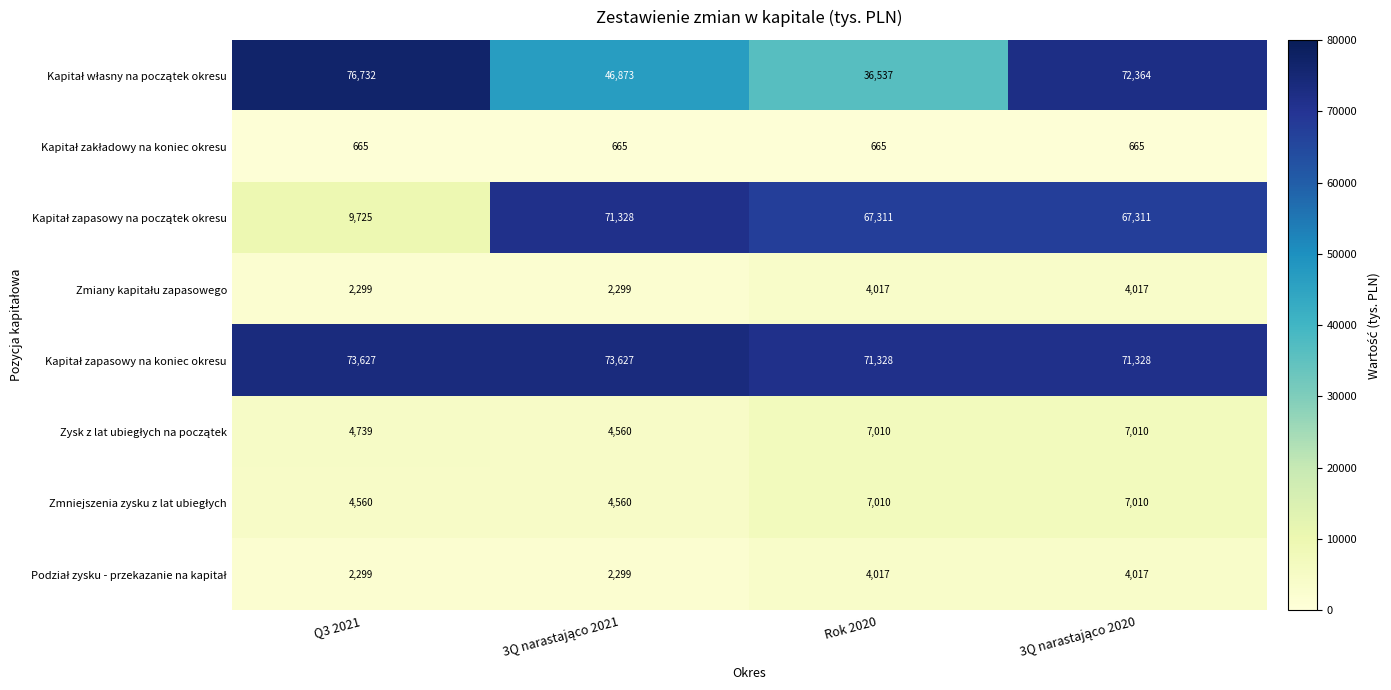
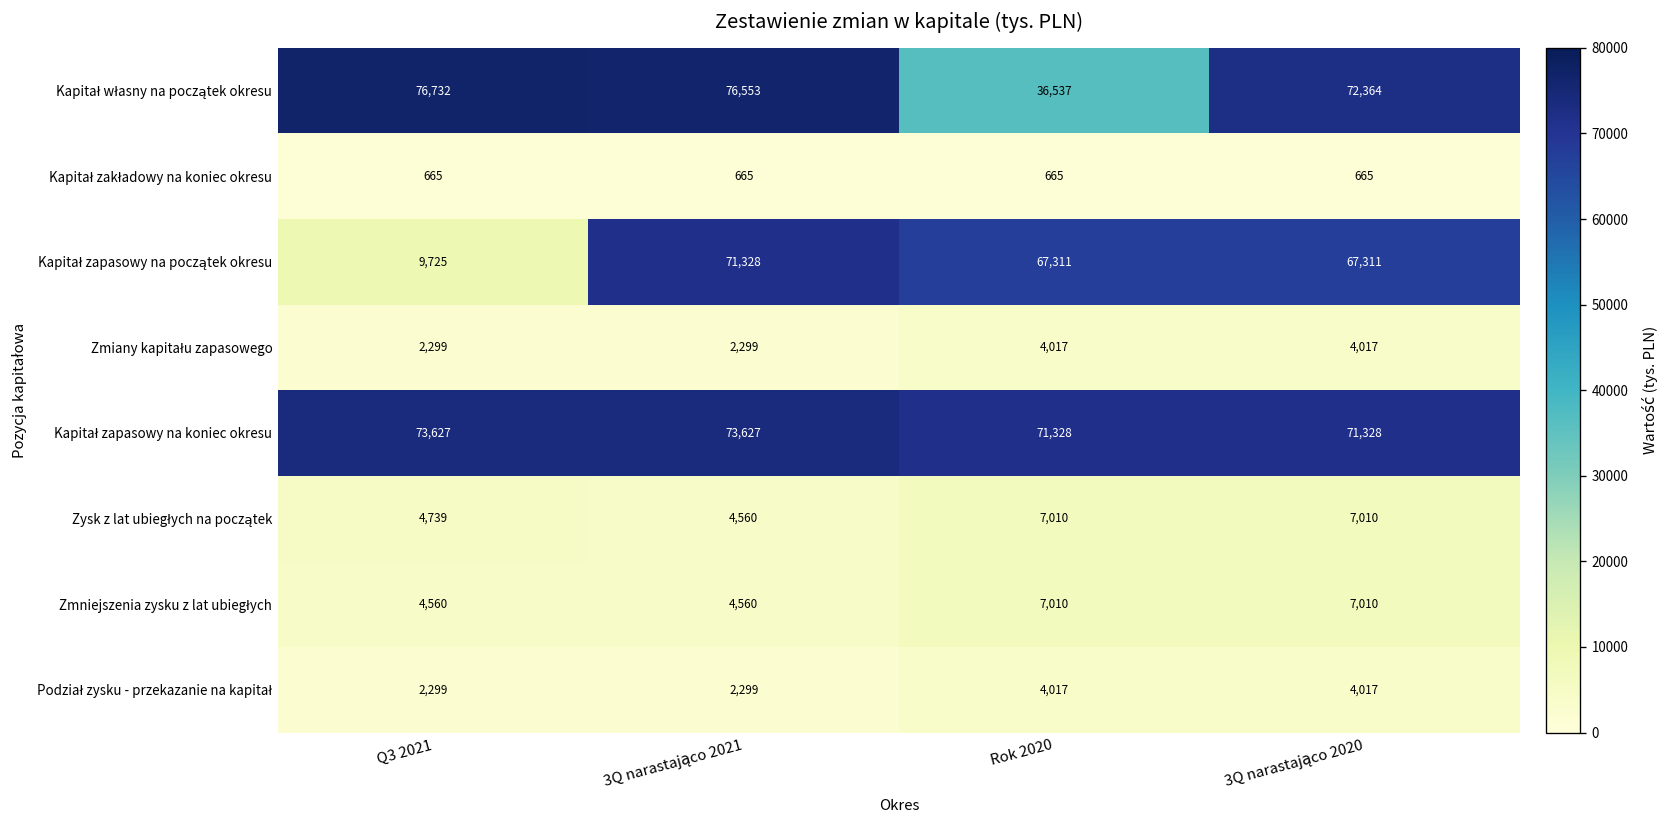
  {
    "Kapitał własny na początek okresu": {
      "Q3 2021": "76,732",
-     "3Q narastająco 2021": "46,873",
+     "3Q narastająco 2021": "76,553",
      "Rok 2020": "36,537",
      "3Q narastająco 2020": "72,364"
    },
    "Kapitał zakładowy na koniec okresu": {
      "Q3 2021": "665",
      "3Q narastająco 2021": "665",
      "Rok 2020": "665",
      "3Q narastająco 2020": "665"
    },
    "Kapitał zapasowy na początek okresu": {
      "Q3 2021": "9,725",
      "3Q narastająco 2021": "71,328",
      "Rok 2020": "67,311",
      "3Q narastająco 2020": "67,311"
    },
    "Zmiany kapitału zapasowego": {
      "Q3 2021": "2,299",
      "3Q narastająco 2021": "2,299",
      "Rok 2020": "4,017",
      "3Q narastająco 2020": "4,017"
    },
    "Kapitał zapasowy na koniec okresu": {
      "Q3 2021": "73,627",
      "3Q narastająco 2021": "73,627",
      "Rok 2020": "71,328",
      "3Q narastająco 2020": "71,328"
    },
    "Zysk z lat ubiegłych na początek": {
      "Q3 2021": "4,739",
      "3Q narastająco 2021": "4,560",
      "Rok 2020": "7,010",
      "3Q narastająco 2020": "7,010"
    },
    "Zmniejszenia zysku z lat ubiegłych": {
      "Q3 2021": "4,560",
      "3Q narastająco 2021": "4,560",
      "Rok 2020": "7,010",
      "3Q narastająco 2020": "7,010"
    },
    "Podział zysku - przekazanie na kapitał": {
      "Q3 2021": "2,299",
      "3Q narastająco 2021": "2,299",
      "Rok 2020": "4,017",
      "3Q narastająco 2020": "4,017"
    }
  }
